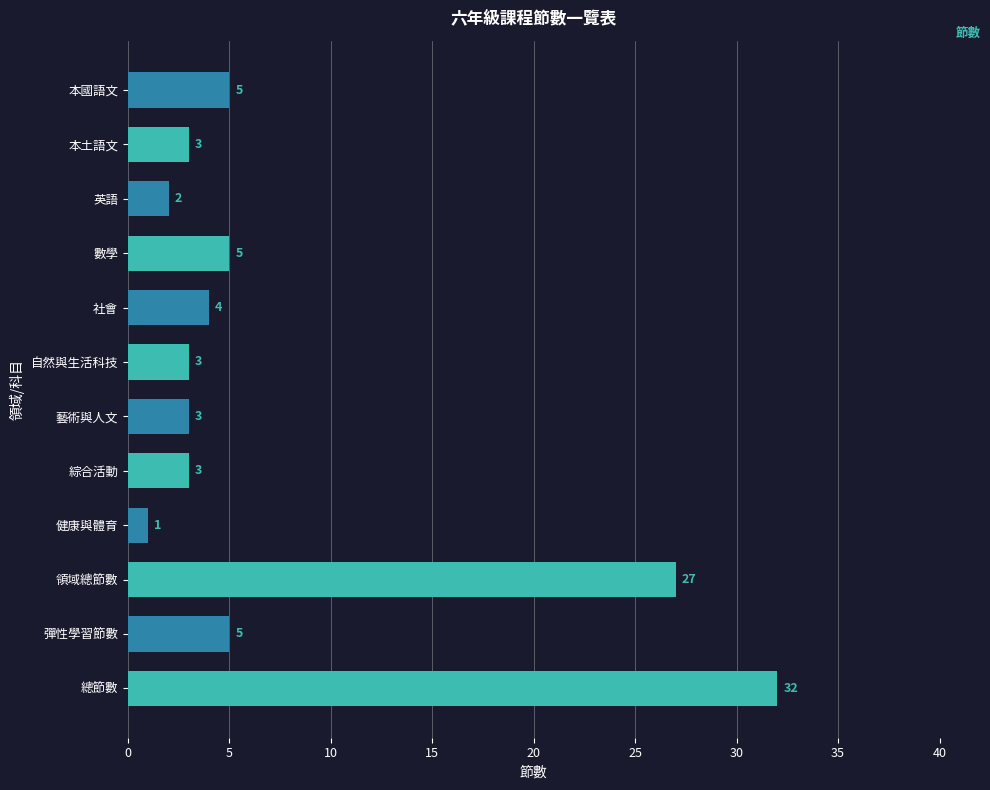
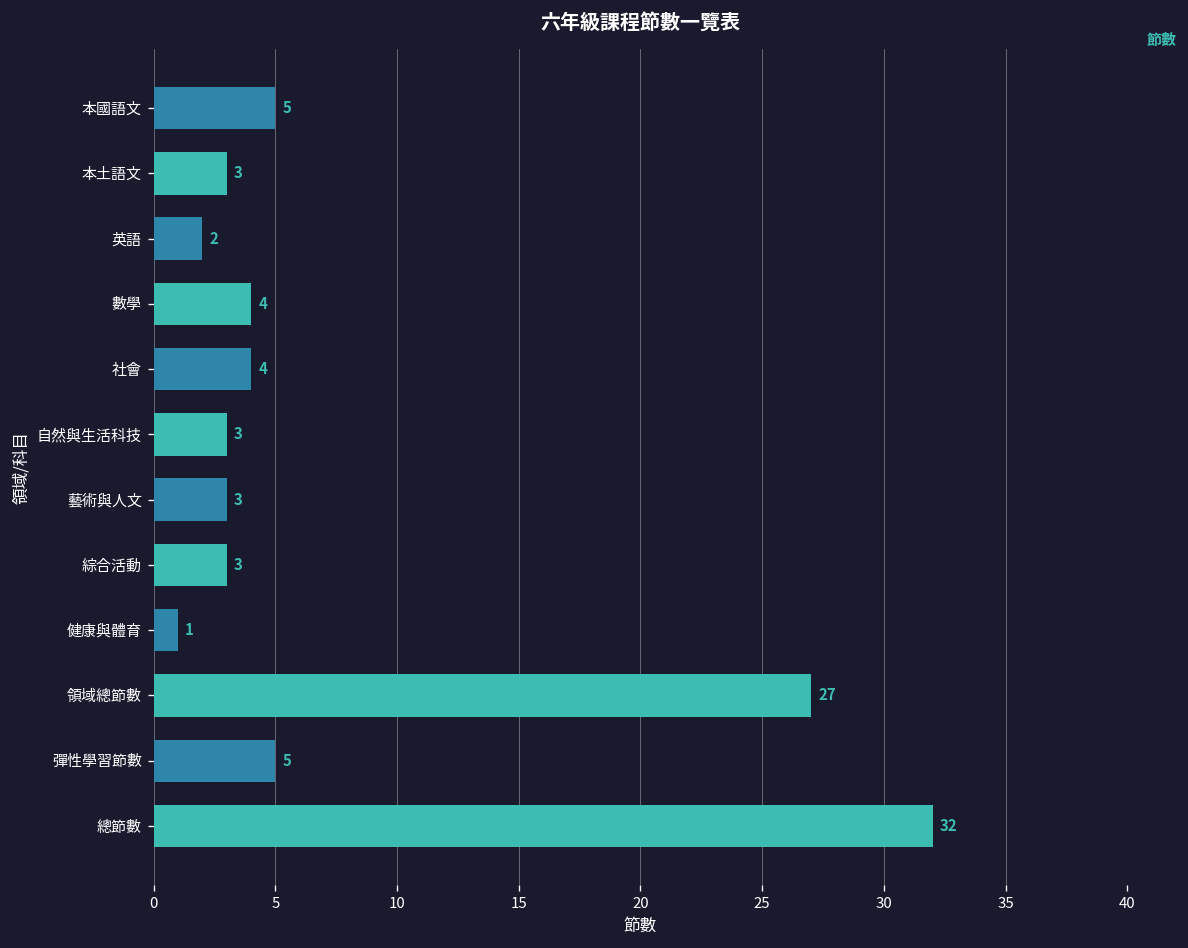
  {
    "本國語文": 5,
    "本土語文": 3,
    "英語": 2,
-   "數學": 5,
+   "數學": 4,
    "社會": 4,
    "自然與生活科技": 3,
    "藝術與人文": 3,
    "綜合活動": 3,
    "健康與體育": 1,
    "領域總節數": 27,
    "彈性學習節數": 5,
    "總節數": 32
  }
